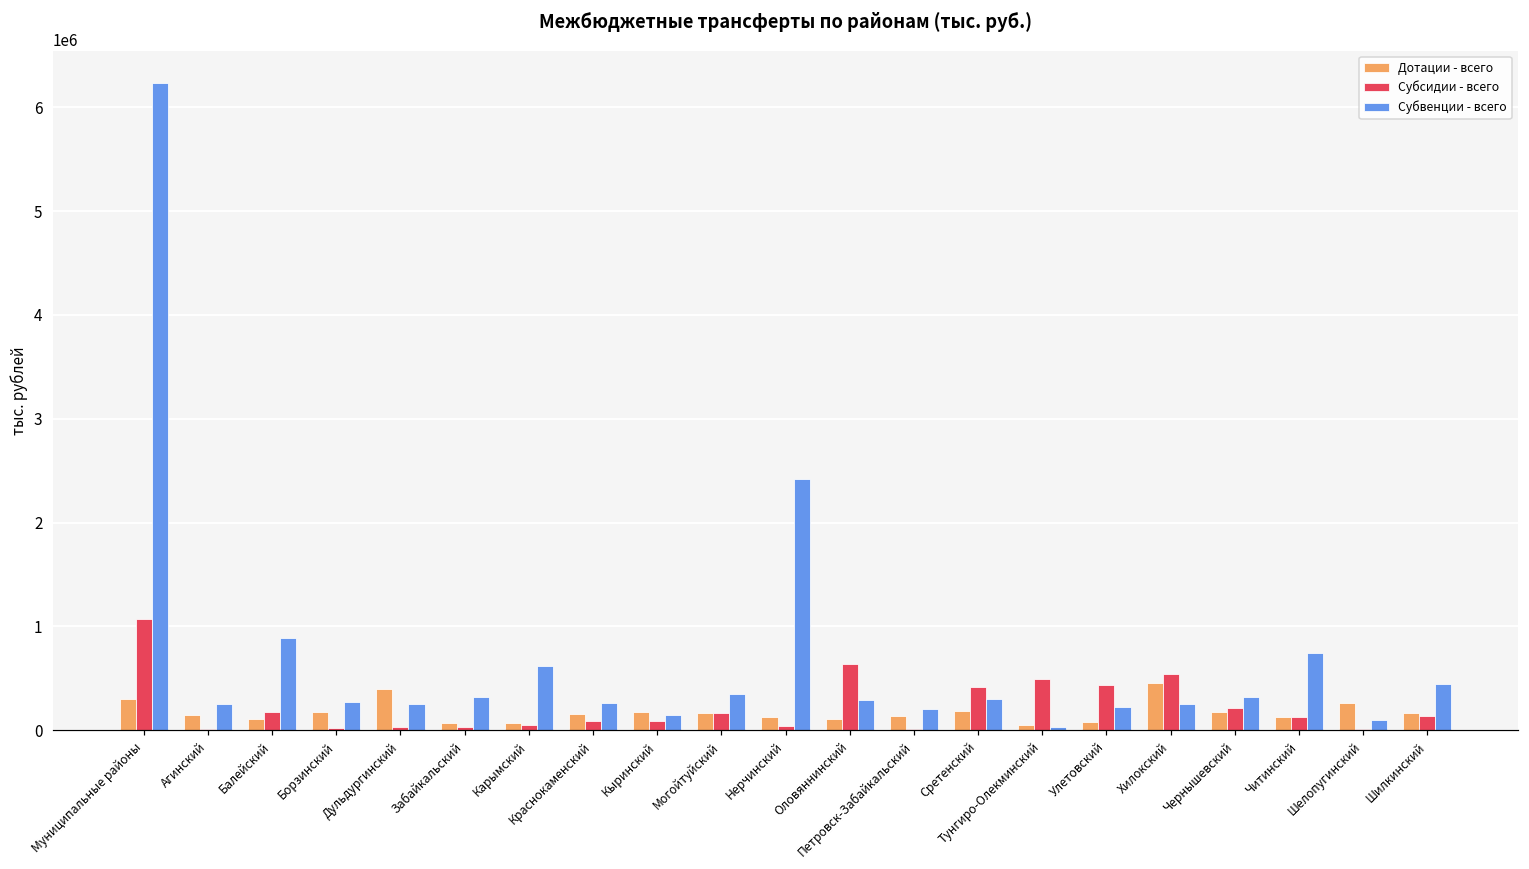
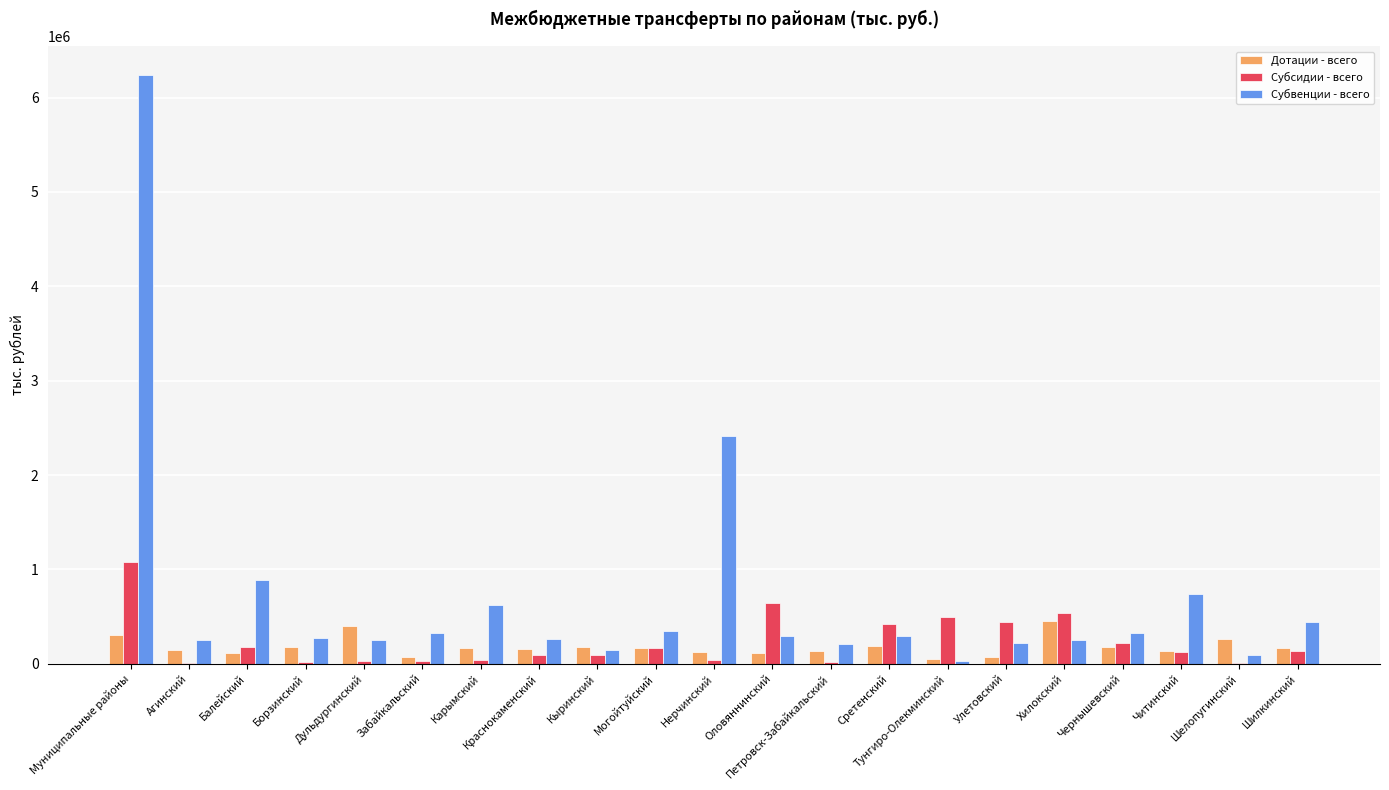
  {
    "Дотации - всего": {
      "Муниципальные районы": 300000,
      "Агинский": 100000,
      "Балейский": 100000,
      "Борзинский": 200000,
      "Дульдургинский": 400000,
      "Забайкальский": 100000,
-     "Карымский": 100000,
+     "Карымский": 200000,
      "Краснокаменский": 200000,
      "Кыринский": 200000,
      "Могойтуйский": 200000,
      "Нерчинский": 100000,
      "Оловяннинский": 100000,
      "Петровск-Забайкальский": 100000,
      "Сретенский": 200000,
      "Тунгиро-Олекминский": 0,
      "Улетовский": 100000,
      "Хилокский": 500000,
      "Чернышевский": 200000,
      "Читинский": 100000,
      "Шелопугинский": 300000,
      "Шилкинский": 200000
    },
    "Субсидии - всего": {
      "Муниципальные районы": 1100000,
      "Балейский": 200000,
      "Дульдургинский": 0,
      "Забайкальский": 0,
      "Карымский": 0,
      "Краснокаменский": 100000,
      "Кыринский": 100000,
      "Могойтуйский": 200000,
      "Нерчинский": 0,
      "Оловяннинский": 600000,
      "Сретенский": 400000,
      "Тунгиро-Олекминский": 500000,
      "Улетовский": 400000,
      "Хилокский": 500000,
      "Чернышевский": 200000,
      "Читинский": 100000,
      "Шилкинский": 100000
    },
    "Субвенции - всего": {
      "Муниципальные районы": 6200000,
      "Агинский": 300000,
      "Балейский": 900000,
      "Борзинский": 300000,
      "Дульдургинский": 300000,
      "Забайкальский": 300000,
      "Карымский": 600000,
      "Краснокаменский": 300000,
      "Кыринский": 100000,
      "Могойтуйский": 400000,
      "Нерчинский": 2400000,
      "Оловяннинский": 300000,
      "Петровск-Забайкальский": 200000,
      "Сретенский": 300000,
      "Тунгиро-Олекминский": 0,
      "Улетовский": 200000,
      "Хилокский": 300000,
      "Чернышевский": 300000,
      "Читинский": 700000,
      "Шелопугинский": 100000,
      "Шилкинский": 400000
    }
  }
